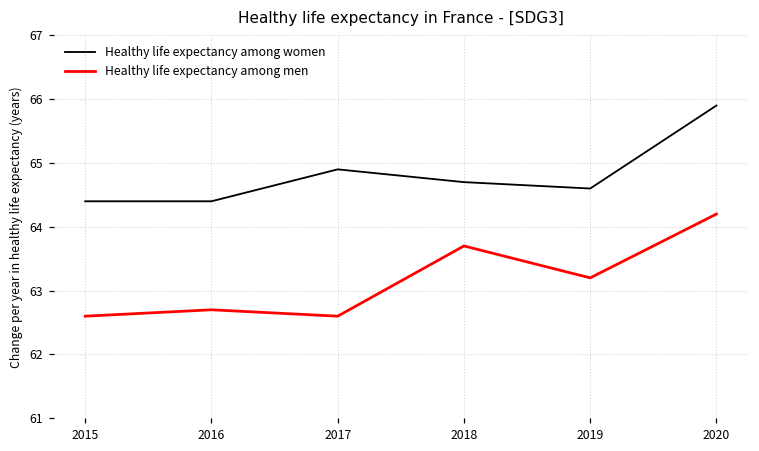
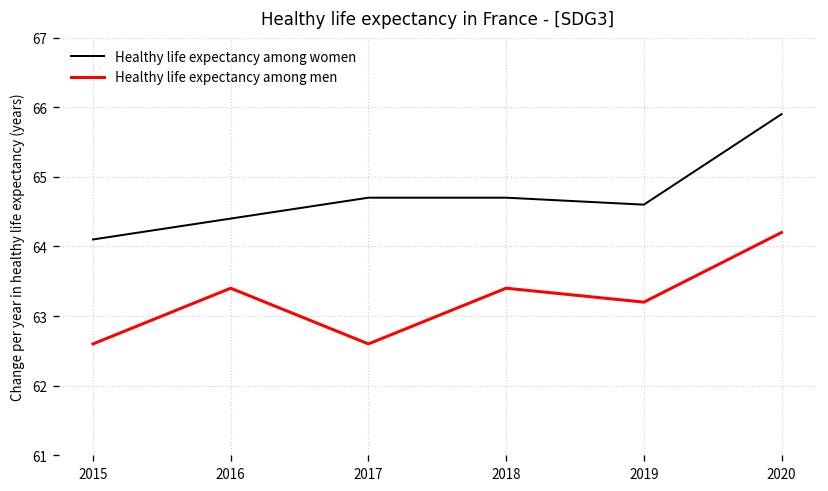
  {
    "Healthy life expectancy among women": {
-     "2015": 64.4,
+     "2015": 64.1,
      "2016": 64.4,
-     "2017": 64.9,
+     "2017": 64.7,
      "2018": 64.7,
      "2019": 64.6,
      "2020": 65.9
    },
    "Healthy life expectancy among men": {
      "2015": 62.6,
-     "2016": 62.7,
+     "2016": 63.4,
      "2017": 62.6,
-     "2018": 63.7,
+     "2018": 63.4,
      "2019": 63.2,
      "2020": 64.2
    }
  }
